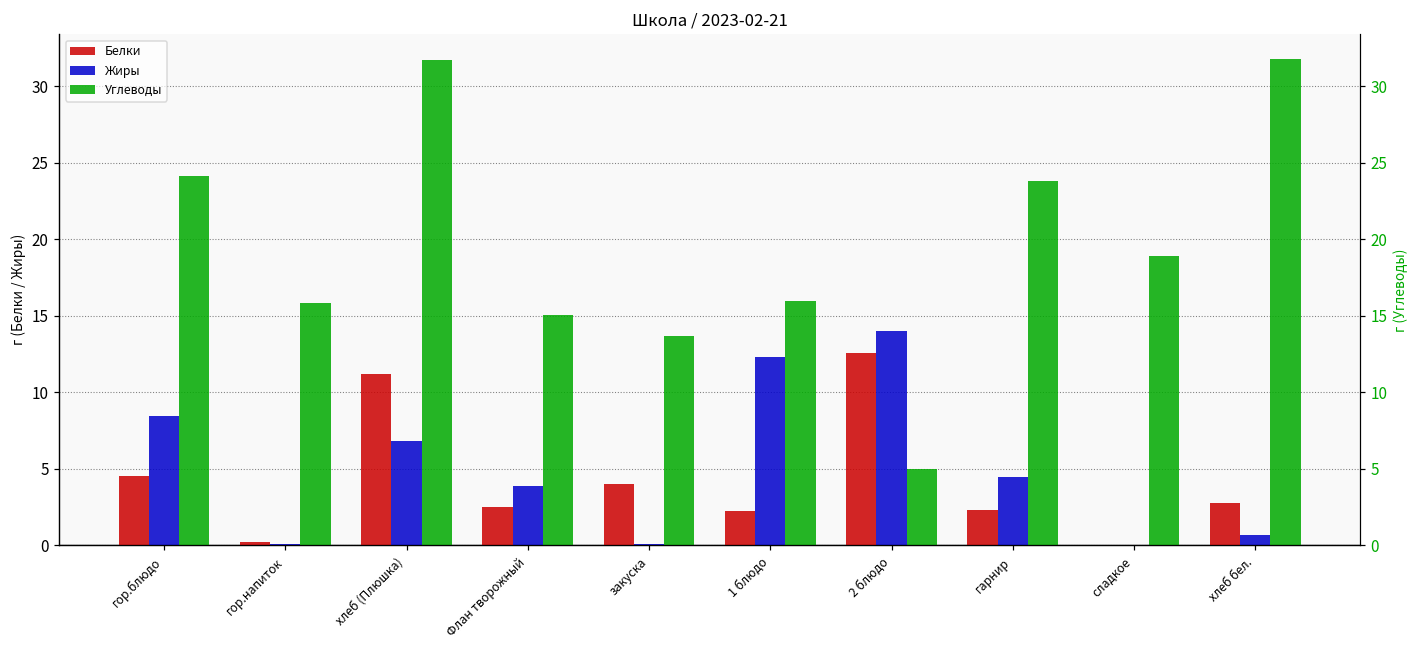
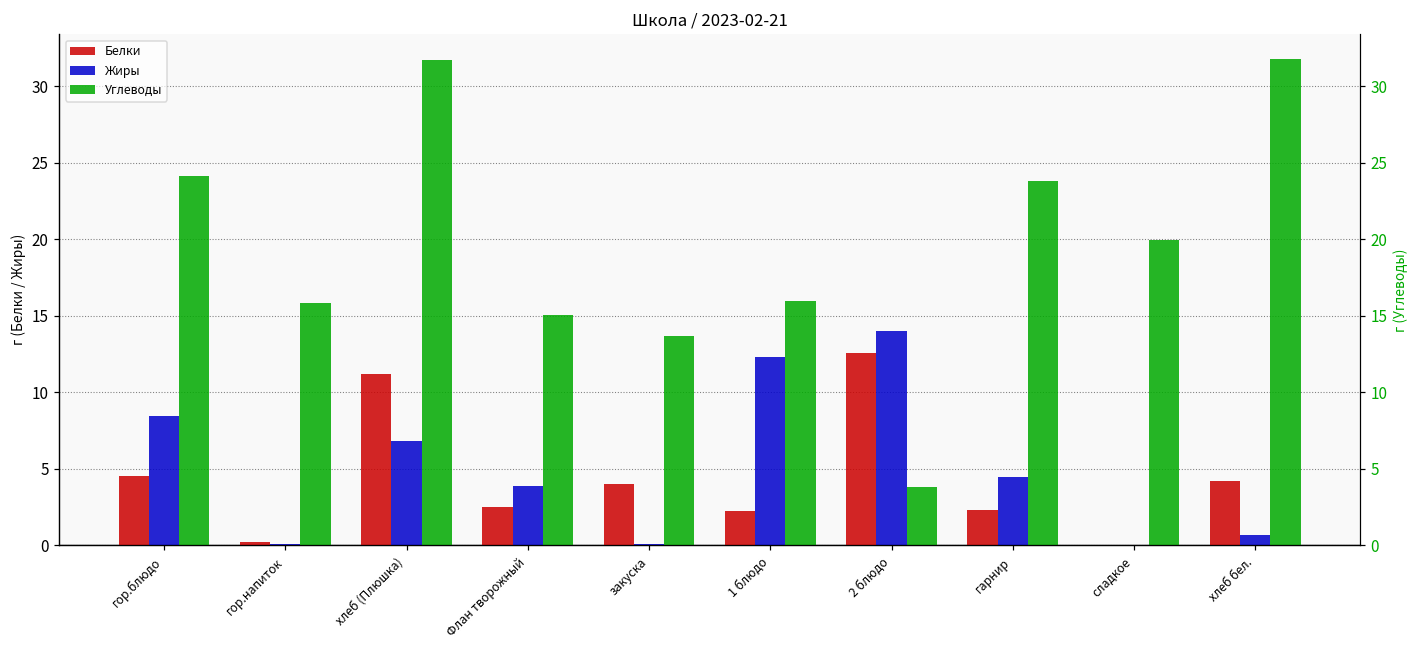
  {
    "Белки": {
      "гор.блюдо": 4.5,
      "гор.напиток": 0.2,
      "хлеб (Плюшка)": 11.2,
      "Флан творожный": 2.5,
      "закуска": 4.0,
      "1 блюдо": 2.2,
      "2 блюдо": 12.6,
      "гарнир": 2.3,
      "сладкое": 0.0,
-     "хлеб бел.": 2.8
+     "хлеб бел.": 4.2
    },
    "Жиры": {
      "гор.блюдо": 8.4,
      "хлеб (Плюшка)": 6.8,
      "Флан творожный": 3.9,
      "1 блюдо": 12.3,
      "2 блюдо": 14.0,
      "гарнир": 4.4,
      "сладкое": 0.0,
      "хлеб бел.": 0.7
    },
    "Углеводы": {
      "гор.блюдо": 24.1,
      "гор.напиток": 15.8,
      "хлеб (Плюшка)": 31.7,
      "Флан творожный": 15.0,
      "закуска": 13.7,
      "1 блюдо": 15.9,
-     "2 блюдо": 5.0,
+     "2 блюдо": 3.8,
      "гарнир": 23.8,
-     "сладкое": 18.9,
+     "сладкое": 20.0,
      "хлеб бел.": 31.8
    }
  }
